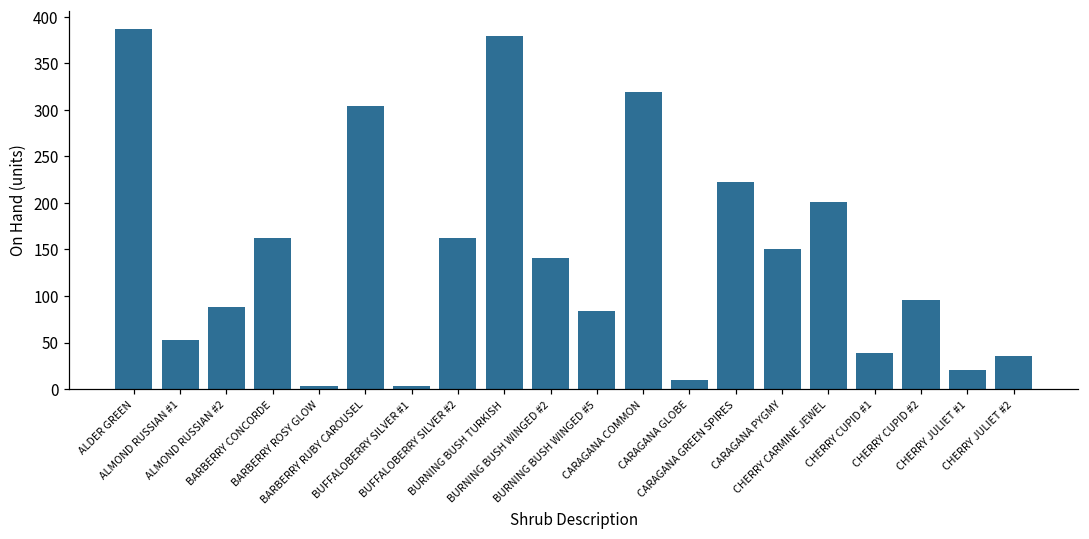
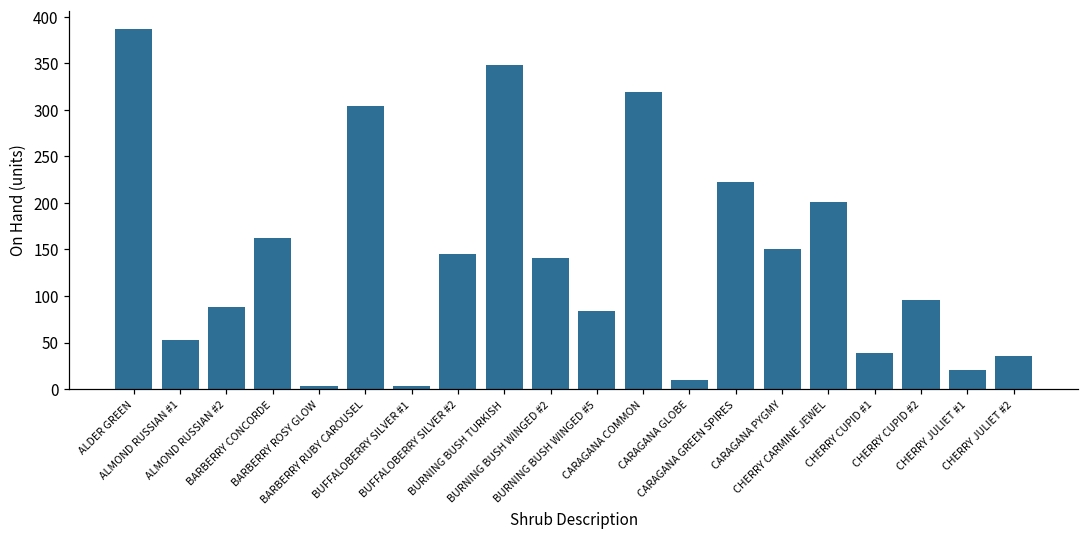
  {
    "ALDER GREEN": 390,
    "ALMOND RUSSIAN #1": 50,
    "ALMOND RUSSIAN #2": 90,
    "BARBERRY CONCORDE": 160,
    "BARBERRY ROSY GLOW": 0,
    "BARBERRY RUBY CAROUSEL": 300,
    "BUFFALOBERRY SILVER #1": 0,
-   "BUFFALOBERRY SILVER #2": 160,
-   "BURNING BUSH TURKISH": 380,
+   "BUFFALOBERRY SILVER #2": 150,
+   "BURNING BUSH TURKISH": 350,
    "BURNING BUSH WINGED #2": 140,
    "BURNING BUSH WINGED #5": 80,
    "CARAGANA COMMON": 320,
    "CARAGANA GLOBE": 10,
    "CARAGANA GREEN SPIRES": 220,
    "CARAGANA PYGMY": 150,
    "CHERRY CARMINE JEWEL": 200,
    "CHERRY CUPID #1": 40,
    "CHERRY CUPID #2": 100,
    "CHERRY JULIET #1": 20,
    "CHERRY JULIET #2": 40
  }
